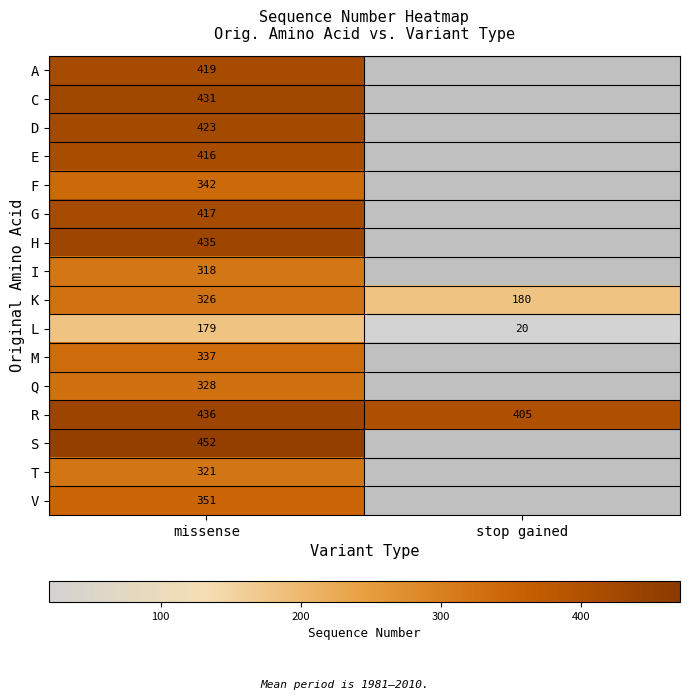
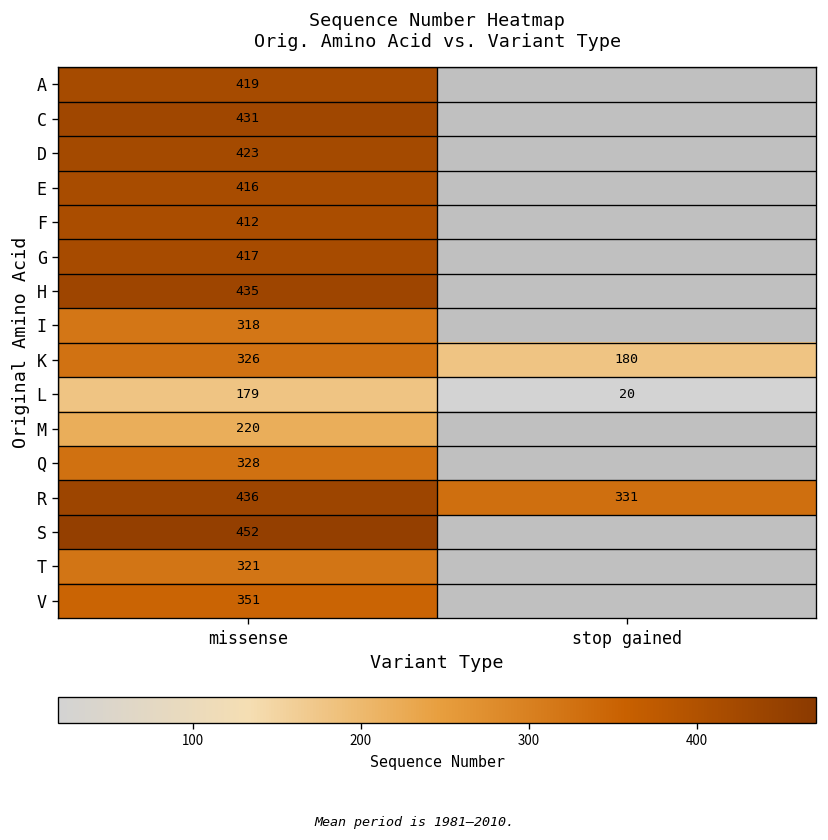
  {
    "A": {
      "missense": 419
    },
    "C": {
      "missense": 431
    },
    "D": {
      "missense": 423
    },
    "E": {
      "missense": 416
    },
    "F": {
-     "missense": 342
+     "missense": 412
    },
    "G": {
      "missense": 417
    },
    "H": {
      "missense": 435
    },
    "I": {
      "missense": 318
    },
    "K": {
      "missense": 326,
      "stop gained": 180
    },
    "L": {
      "missense": 179,
      "stop gained": 20
    },
    "M": {
-     "missense": 337
+     "missense": 220
    },
    "Q": {
      "missense": 328
    },
    "R": {
      "missense": 436,
-     "stop gained": 405
+     "stop gained": 331
    },
    "S": {
      "missense": 452
    },
    "T": {
      "missense": 321
    },
    "V": {
      "missense": 351
    }
  }
